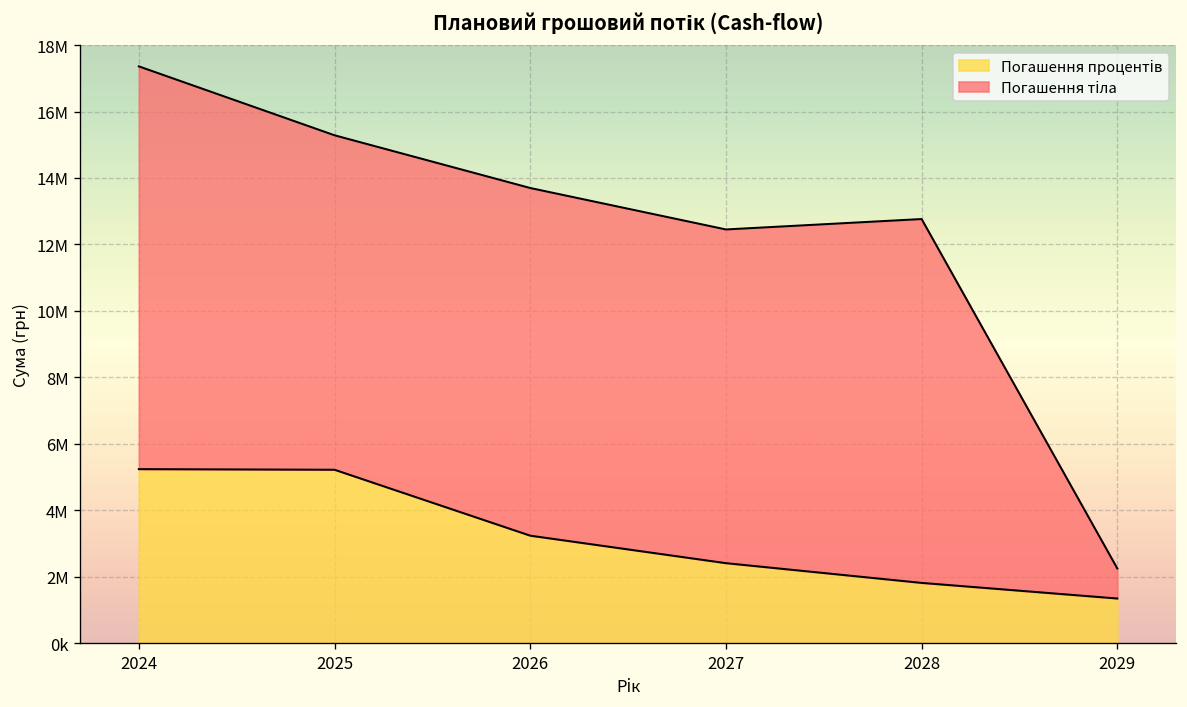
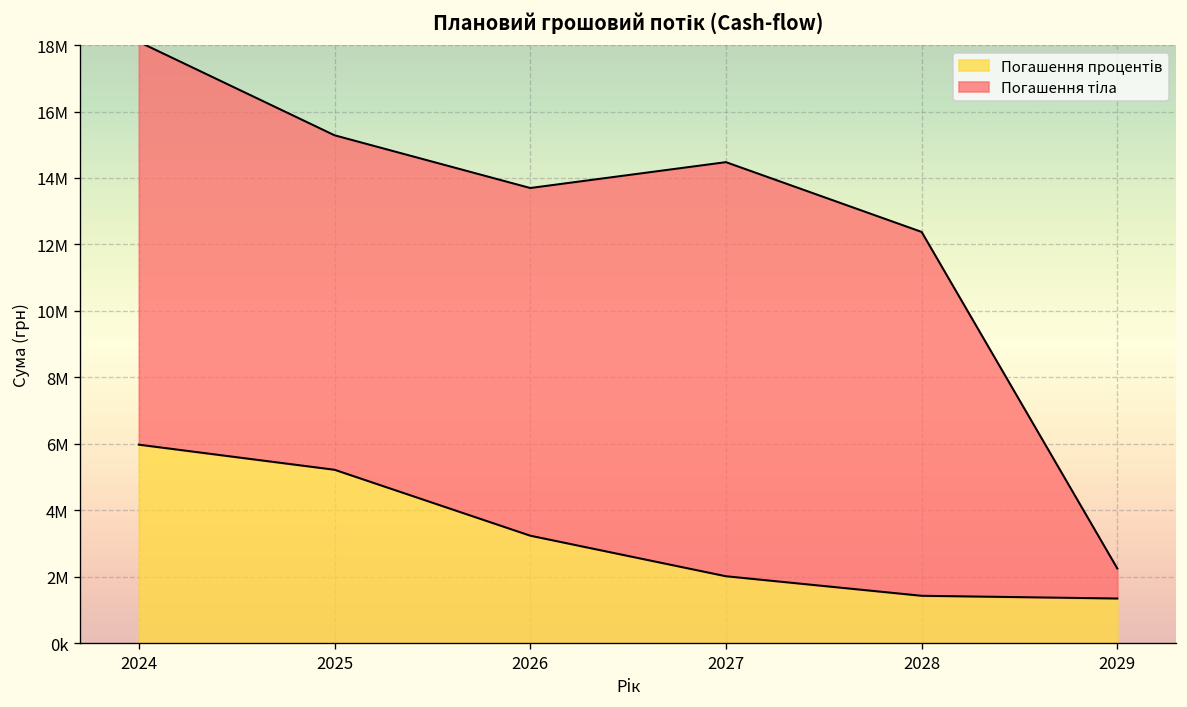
  {
    "Погашення процентів": {
-     "2024": 5200000,
+     "2024": 6000000,
      "2025": 5200000,
      "2026": 3200000,
-     "2027": 2400000,
-     "2028": 1800000,
+     "2027": 2000000,
+     "2028": 1400000,
      "2029": 1300000
    },
    "Погашення тіла": {
      "2025": 10100000,
      "2026": 10500000,
-     "2027": 10000000,
+     "2027": 12500000,
      "2028": 11000000,
      "2029": 900000
    }
  }
